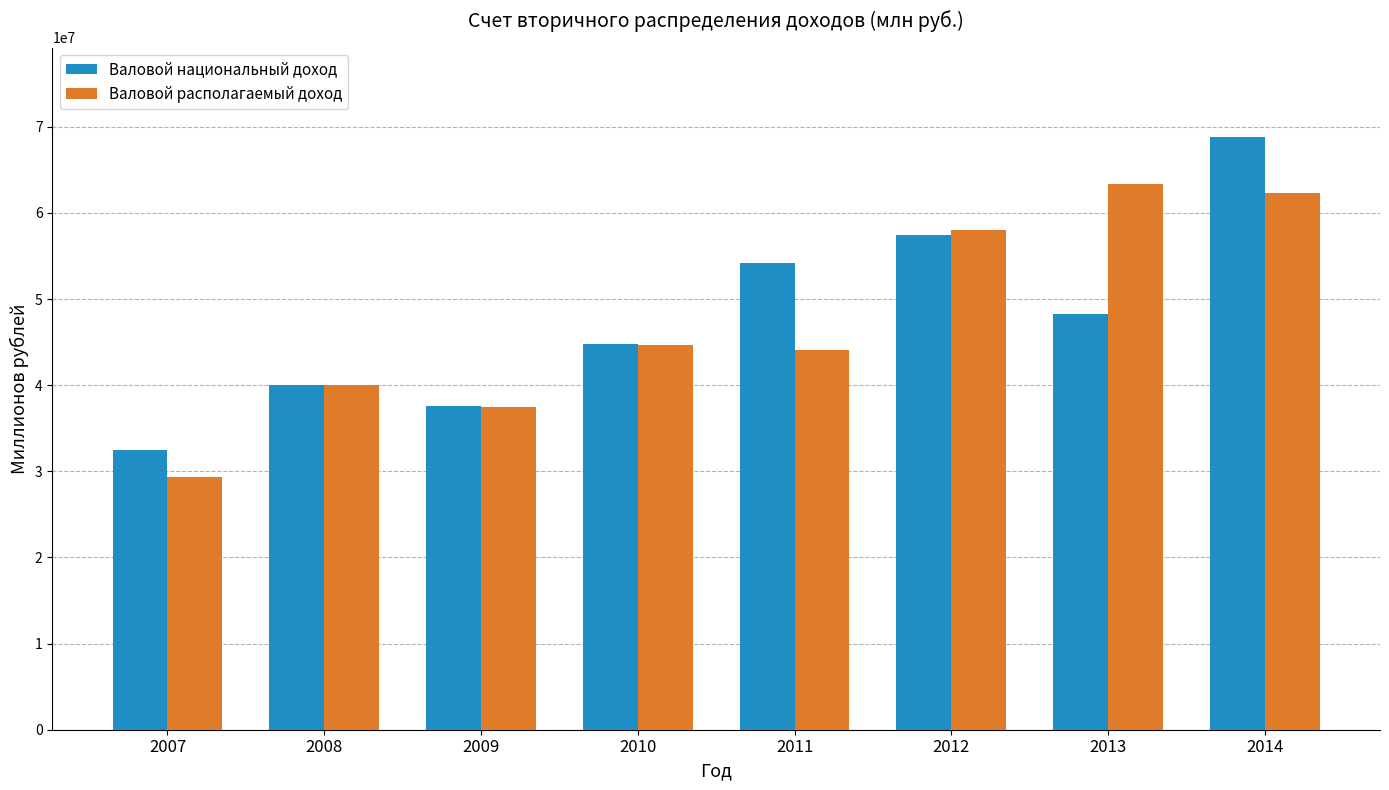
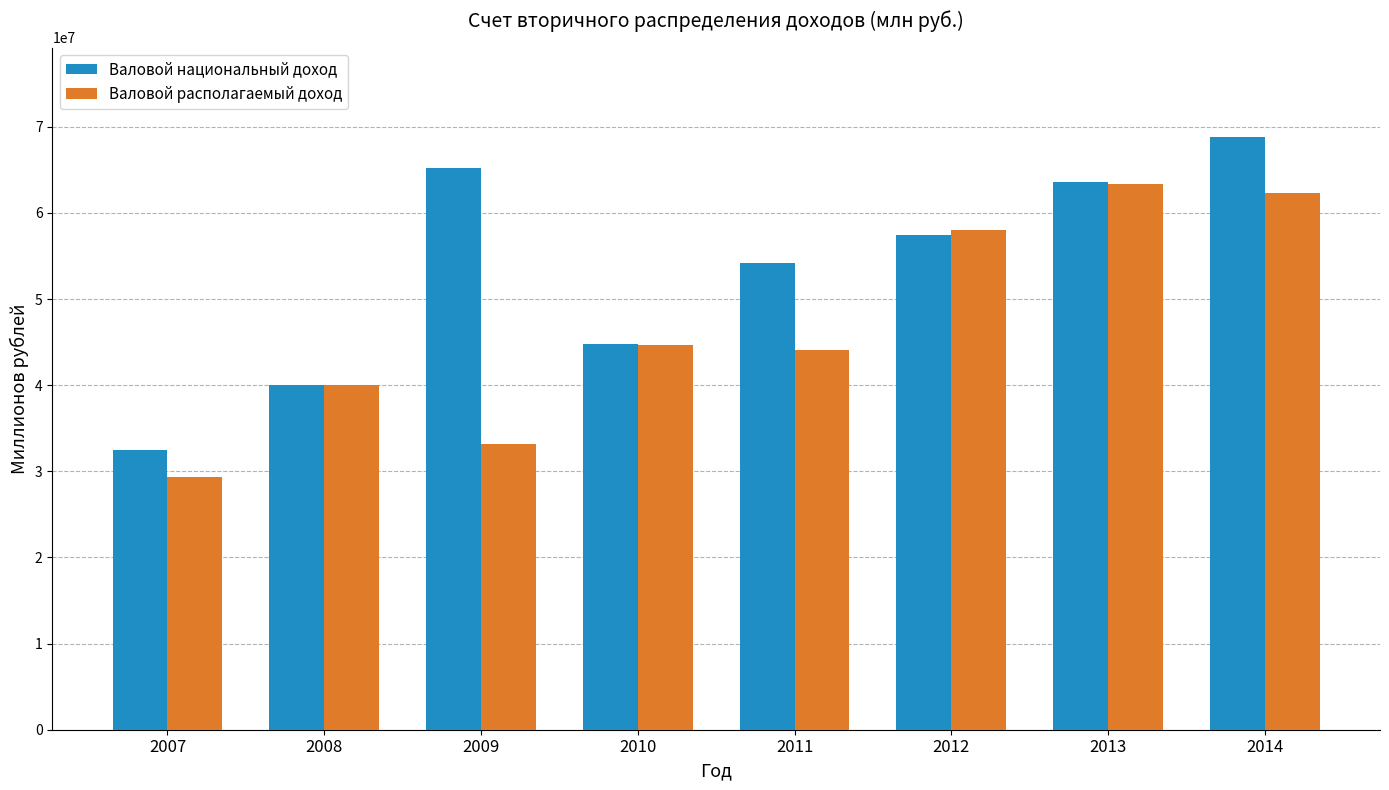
  {
    "Валовой национальный доход": {
      "2007": 32000000,
      "2008": 40000000,
-     "2009": 38000000,
+     "2009": 65000000,
      "2010": 45000000,
      "2011": 54000000,
      "2012": 57000000,
-     "2013": 48000000,
+     "2013": 64000000,
      "2014": 69000000
    },
    "Валовой располагаемый доход": {
      "2007": 29000000,
      "2008": 40000000,
-     "2009": 37000000,
+     "2009": 33000000,
      "2010": 45000000,
      "2011": 44000000,
      "2012": 58000000,
      "2013": 63000000,
      "2014": 62000000
    }
  }
